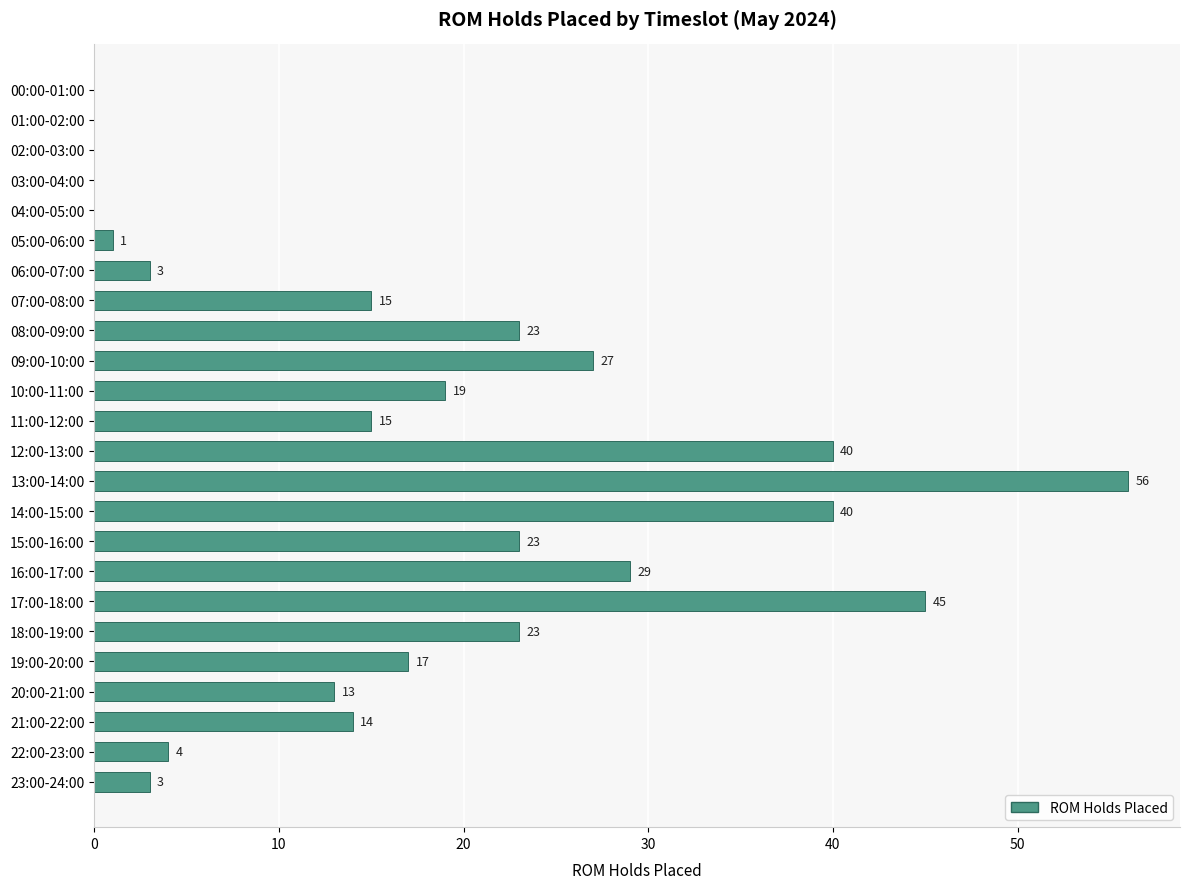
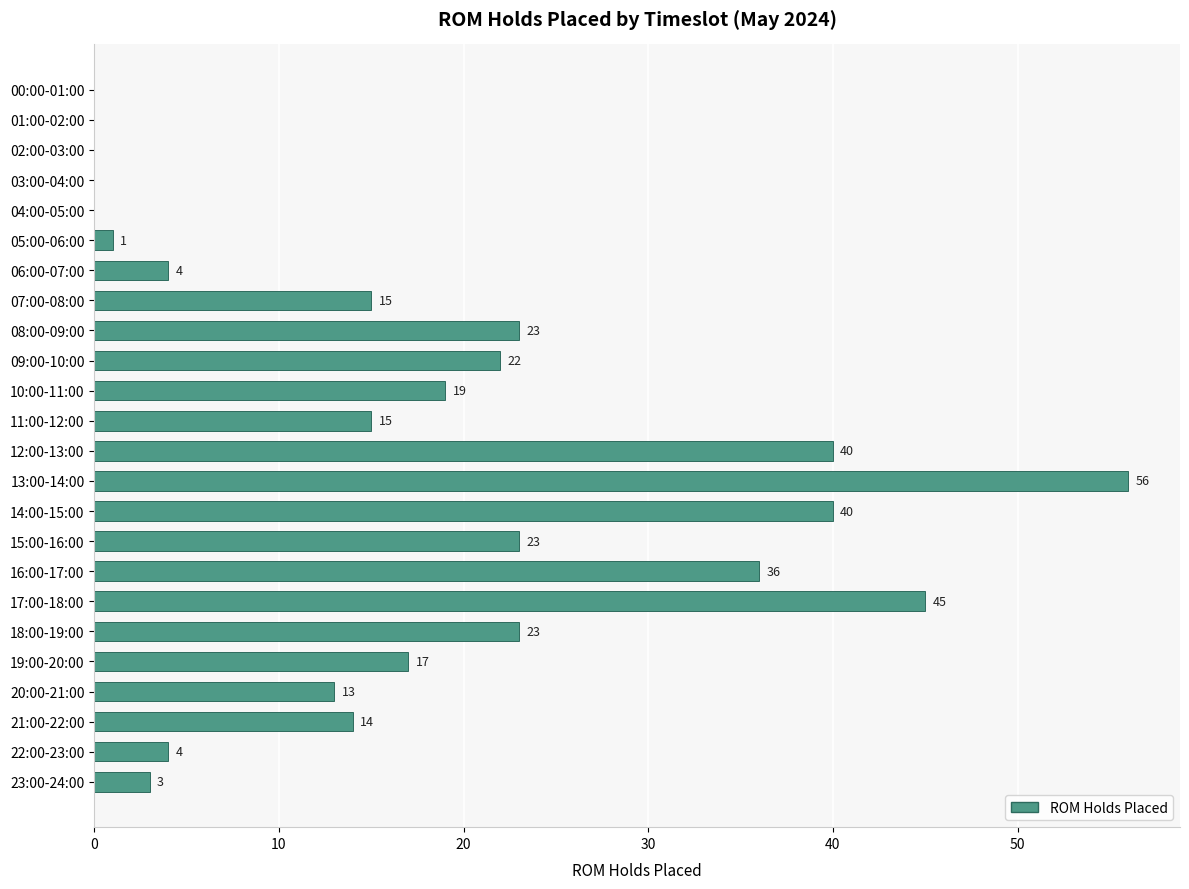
  {
    "05:00-06:00": 1,
-   "06:00-07:00": 3,
+   "06:00-07:00": 4,
    "07:00-08:00": 15,
    "08:00-09:00": 23,
-   "09:00-10:00": 27,
+   "09:00-10:00": 22,
    "10:00-11:00": 19,
    "11:00-12:00": 15,
    "12:00-13:00": 40,
    "13:00-14:00": 56,
    "14:00-15:00": 40,
    "15:00-16:00": 23,
-   "16:00-17:00": 29,
+   "16:00-17:00": 36,
    "17:00-18:00": 45,
    "18:00-19:00": 23,
    "19:00-20:00": 17,
    "20:00-21:00": 13,
    "21:00-22:00": 14,
    "22:00-23:00": 4,
    "23:00-24:00": 3
  }
